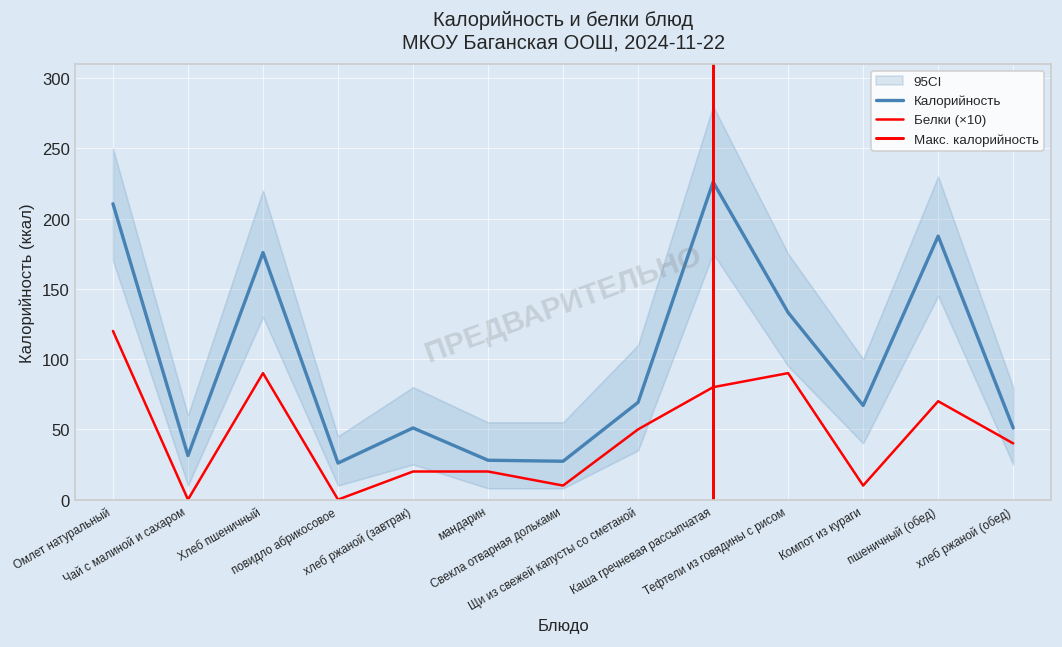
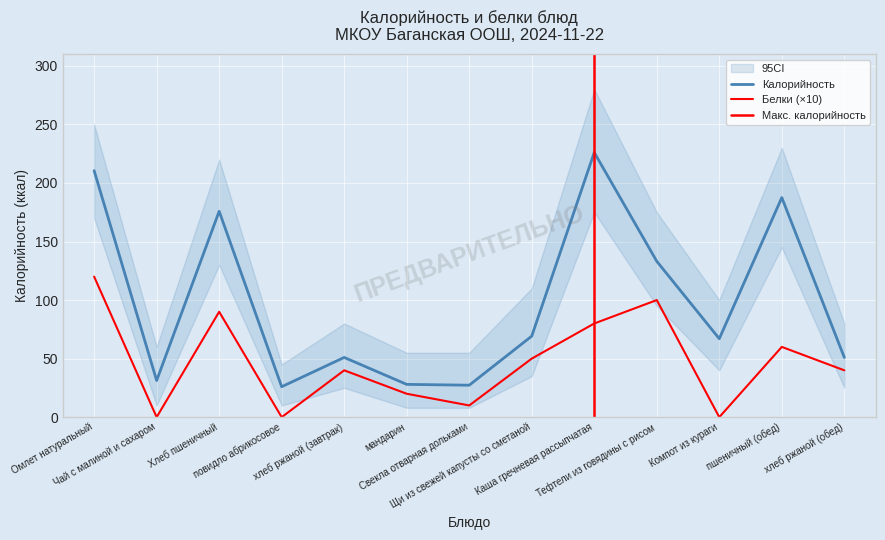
  {
    "Белки (×10)": {
      "Омлет натуральный": 120,
      "Чай с малиной и сахаром": 0,
      "Хлеб пшеничный": 90,
      "повидло абрикосовое": 0,
-     "хлеб ржаной (завтрак)": 20,
+     "хлеб ржаной (завтрак)": 40,
      "мандарин": 20,
      "Свекла отварная дольками": 10,
      "Щи из свежей капусты со сметаной": 50,
      "Каша гречневая рассыпчатая": 80,
-     "Тефтели из говядины с рисом": 90,
-     "Компот из кураги": 10,
-     "пшеничный (обед)": 70,
+     "Тефтели из говядины с рисом": 100,
+     "Компот из кураги": 0,
+     "пшеничный (обед)": 60,
      "хлеб ржаной (обед)": 40
    }
  }
